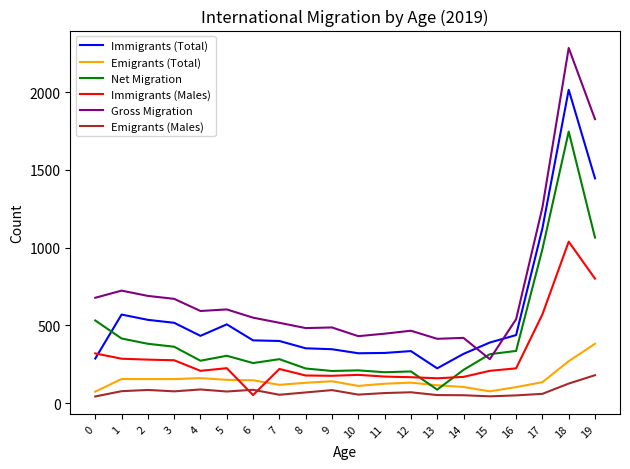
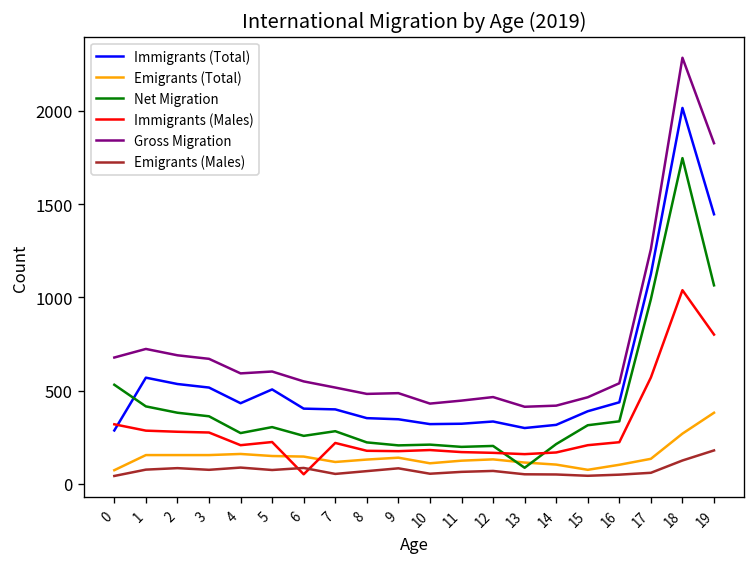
  {
    "Immigrants (Total)": {
      "0": 290,
      "1": 570,
      "2": 540,
      "3": 520,
      "4": 430,
      "5": 510,
      "6": 400,
      "7": 400,
      "8": 350,
      "9": 350,
      "10": 320,
      "11": 320,
      "12": 330,
-     "13": 220,
+     "13": 300,
      "14": 320,
      "15": 390,
      "16": 440,
      "17": 1120,
      "18": 2020,
      "19": 1450
    },
    "Emigrants (Total)": {
      "0": 70,
      "1": 150,
      "2": 150,
      "3": 150,
      "4": 160,
      "5": 150,
      "6": 150,
      "7": 120,
      "8": 130,
      "9": 140,
      "10": 110,
      "11": 120,
      "12": 130,
      "13": 110,
      "14": 100,
      "15": 80,
      "16": 100,
      "17": 130,
      "18": 270,
      "19": 380
    },
    "Net Migration": {
      "0": 530,
      "1": 420,
      "2": 380,
      "3": 360,
      "4": 270,
      "5": 300,
      "6": 260,
      "7": 280,
      "8": 220,
      "9": 210,
      "10": 210,
      "11": 200,
      "12": 200,
      "13": 90,
      "14": 210,
      "15": 310,
      "16": 340,
      "17": 990,
      "18": 1750,
      "19": 1060
    },
    "Immigrants (Males)": {
      "0": 320,
      "1": 290,
      "2": 280,
      "3": 280,
      "4": 210,
      "5": 220,
      "6": 50,
      "7": 220,
      "8": 180,
      "9": 180,
      "10": 180,
      "11": 170,
      "12": 170,
      "13": 160,
      "14": 170,
      "15": 210,
      "16": 220,
      "17": 570,
      "18": 1040,
      "19": 800
    },
    "Gross Migration": {
      "0": 680,
      "1": 720,
      "2": 690,
      "3": 670,
      "4": 590,
      "5": 600,
      "6": 550,
      "7": 520,
      "8": 480,
      "9": 490,
      "10": 430,
      "11": 450,
      "12": 470,
      "13": 410,
      "14": 420,
-     "15": 280,
+     "15": 460,
      "16": 540,
      "17": 1260,
      "18": 2280,
      "19": 1830
    },
    "Emigrants (Males)": {
      "0": 40,
      "1": 80,
      "2": 80,
      "3": 80,
      "4": 90,
      "5": 70,
      "6": 90,
      "7": 50,
      "8": 70,
      "9": 80,
      "10": 50,
      "11": 60,
      "12": 70,
      "13": 50,
      "14": 50,
      "15": 40,
      "16": 50,
      "17": 60,
      "18": 130,
      "19": 180
    }
  }
